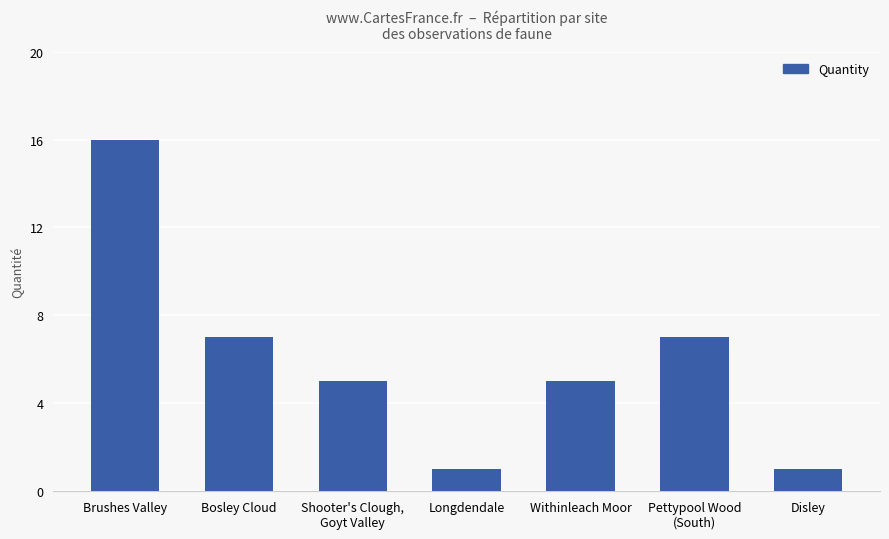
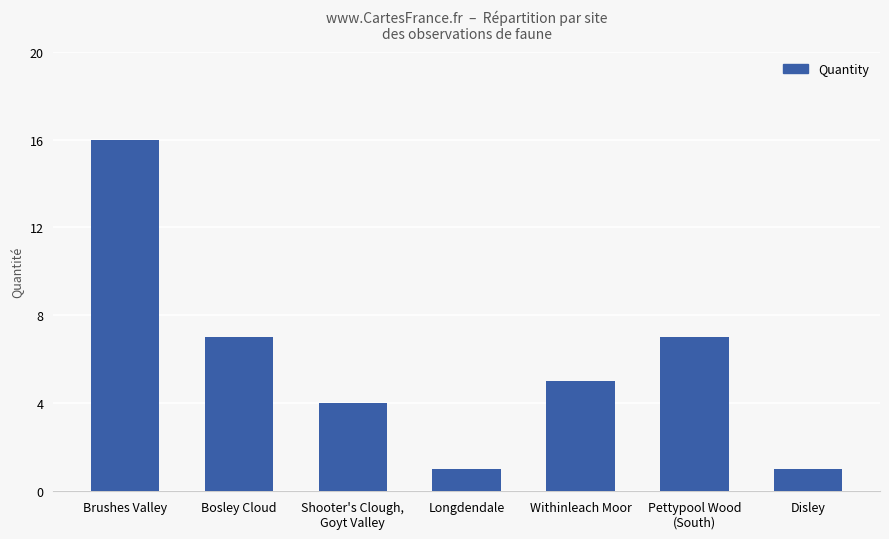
  {
    "Brushes Valley": 16,
    "Bosley Cloud": 7,
-   "Shooter's Clough, Goyt Valley": 5,
+   "Shooter's Clough, Goyt Valley": 4,
    "Longdendale": 1,
    "Withinleach Moor": 5,
    "Pettypool Wood (South)": 7,
    "Disley": 1
  }
